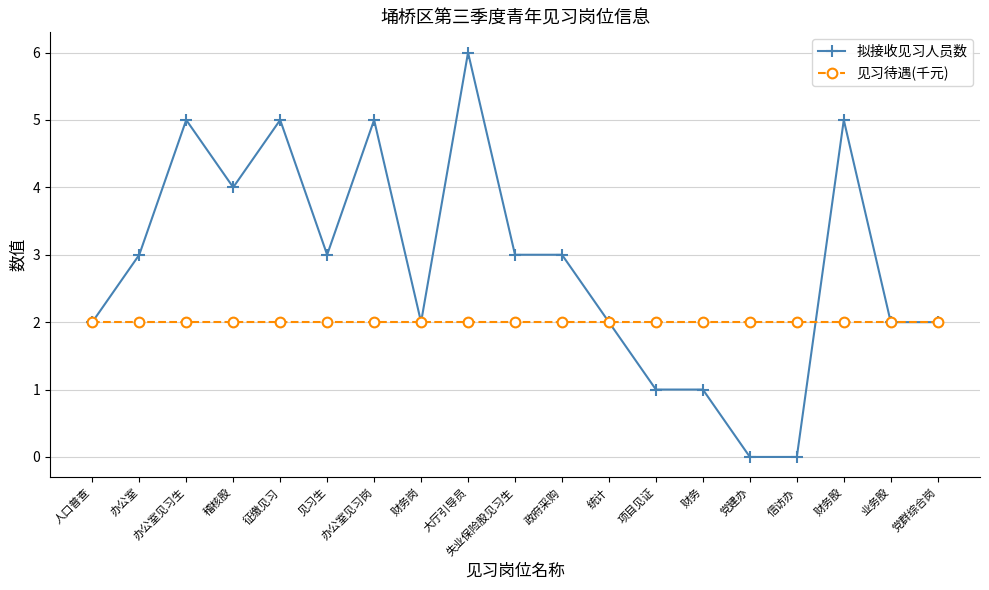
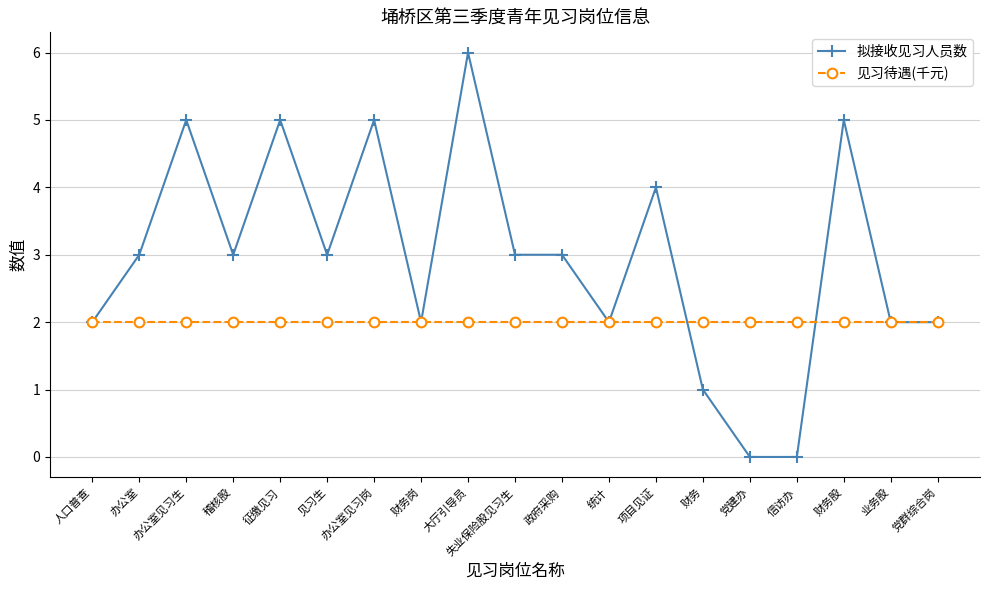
  {
    "拟接收见习人员数": {
      "办公室": 3,
      "办公室见习生": 5,
-     "稽核股": 4,
+     "稽核股": 3,
      "征缴见习": 5,
      "见习生": 3,
      "办公室见习岗": 5,
      "大厅引导员": 6,
      "失业保险股见习生": 3,
      "政府采购": 3,
-     "项目见证": 1,
+     "项目见证": 4,
      "财务": 1,
      "党建办": 0,
      "信访办": 0,
      "财务股": 5
    },
    "见习待遇(千元)": {
      "办公室": 2,
      "办公室见习生": 2,
      "稽核股": 2,
      "征缴见习": 2,
      "见习生": 2,
      "办公室见习岗": 2,
      "大厅引导员": 2,
      "失业保险股见习生": 2,
      "政府采购": 2,
      "项目见证": 2,
      "财务": 2,
      "党建办": 2,
      "信访办": 2,
      "财务股": 2
    }
  }
